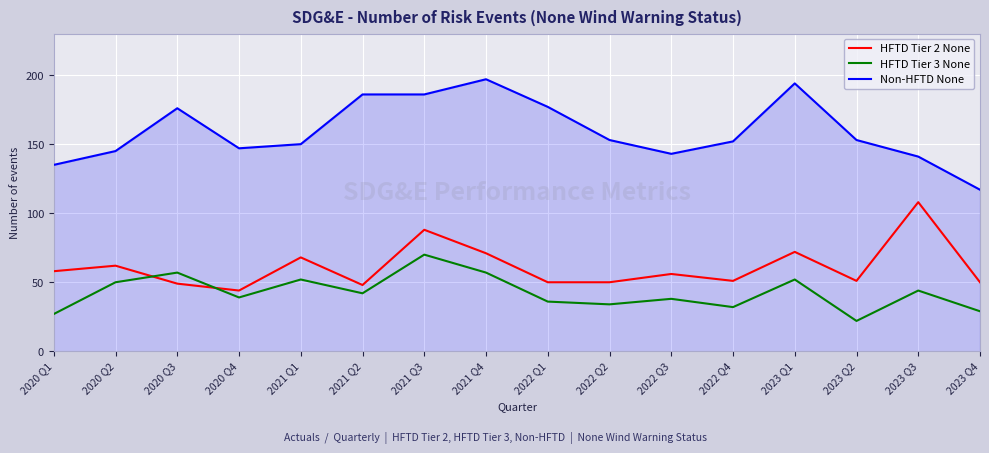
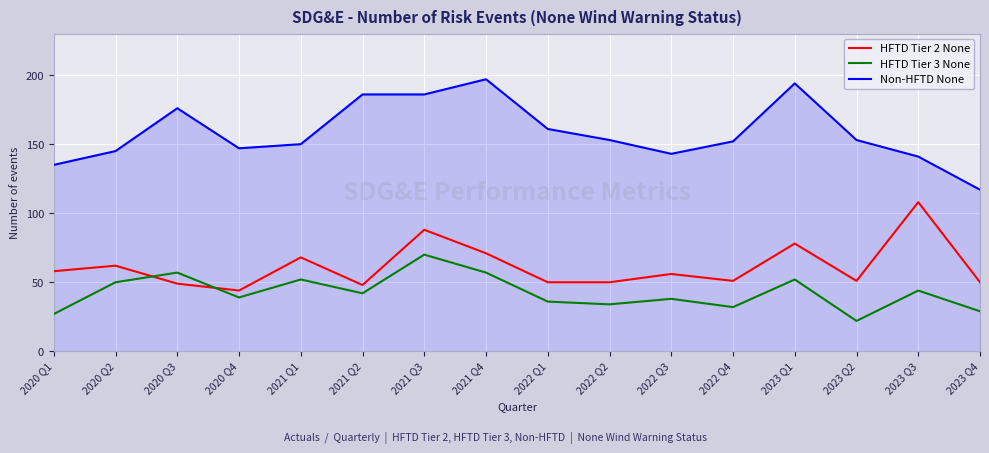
  {
    "HFTD Tier 2 None": {
      "2020 Q1": 58,
      "2020 Q2": 62,
      "2020 Q3": 49,
      "2020 Q4": 44,
      "2021 Q1": 68,
      "2021 Q2": 48,
      "2021 Q3": 88,
      "2021 Q4": 71,
      "2022 Q1": 50,
      "2022 Q2": 50,
      "2022 Q3": 56,
      "2022 Q4": 51,
-     "2023 Q1": 72,
+     "2023 Q1": 78,
      "2023 Q2": 51,
      "2023 Q3": 108,
      "2023 Q4": 50
    },
    "HFTD Tier 3 None": {
      "2020 Q1": 27,
      "2020 Q2": 50,
      "2020 Q3": 57,
      "2020 Q4": 39,
      "2021 Q1": 52,
      "2021 Q2": 42,
      "2021 Q3": 70,
      "2021 Q4": 57,
      "2022 Q1": 36,
      "2022 Q2": 34,
      "2022 Q3": 38,
      "2022 Q4": 32,
      "2023 Q1": 52,
      "2023 Q2": 22,
      "2023 Q3": 44,
      "2023 Q4": 29
    },
    "Non-HFTD None": {
      "2020 Q1": 135,
      "2020 Q2": 145,
      "2020 Q3": 176,
      "2020 Q4": 147,
      "2021 Q1": 150,
      "2021 Q2": 186,
      "2021 Q3": 186,
      "2021 Q4": 197,
-     "2022 Q1": 177,
+     "2022 Q1": 161,
      "2022 Q2": 153,
      "2022 Q3": 143,
      "2022 Q4": 152,
      "2023 Q1": 194,
      "2023 Q2": 153,
      "2023 Q3": 141,
      "2023 Q4": 117
    }
  }
